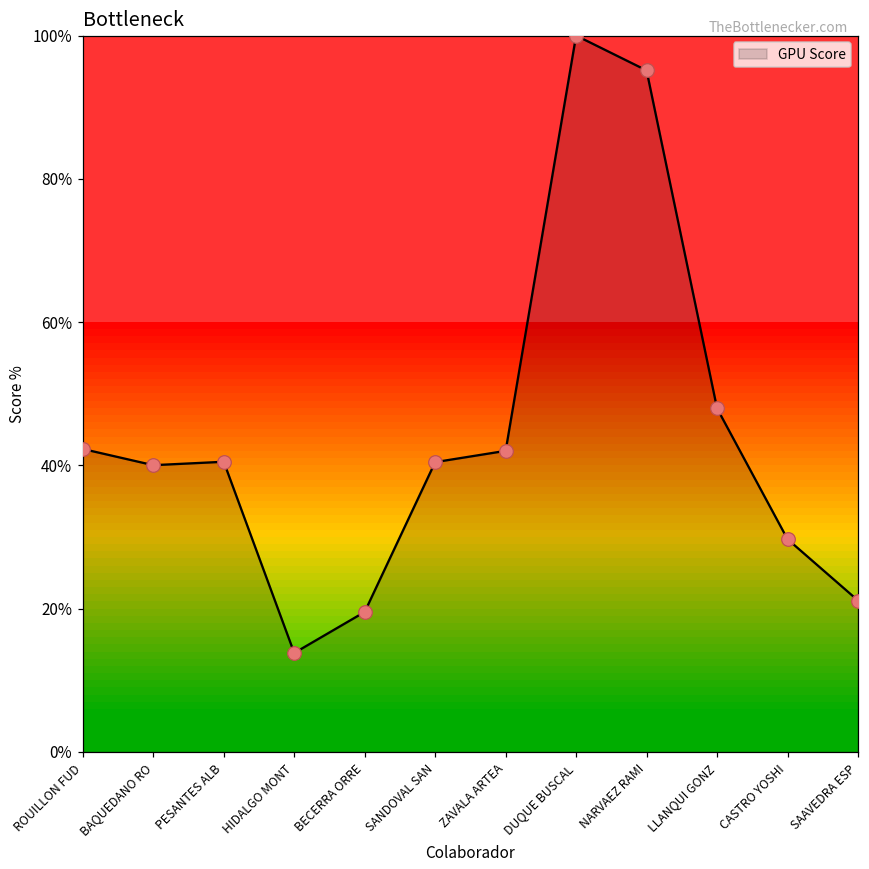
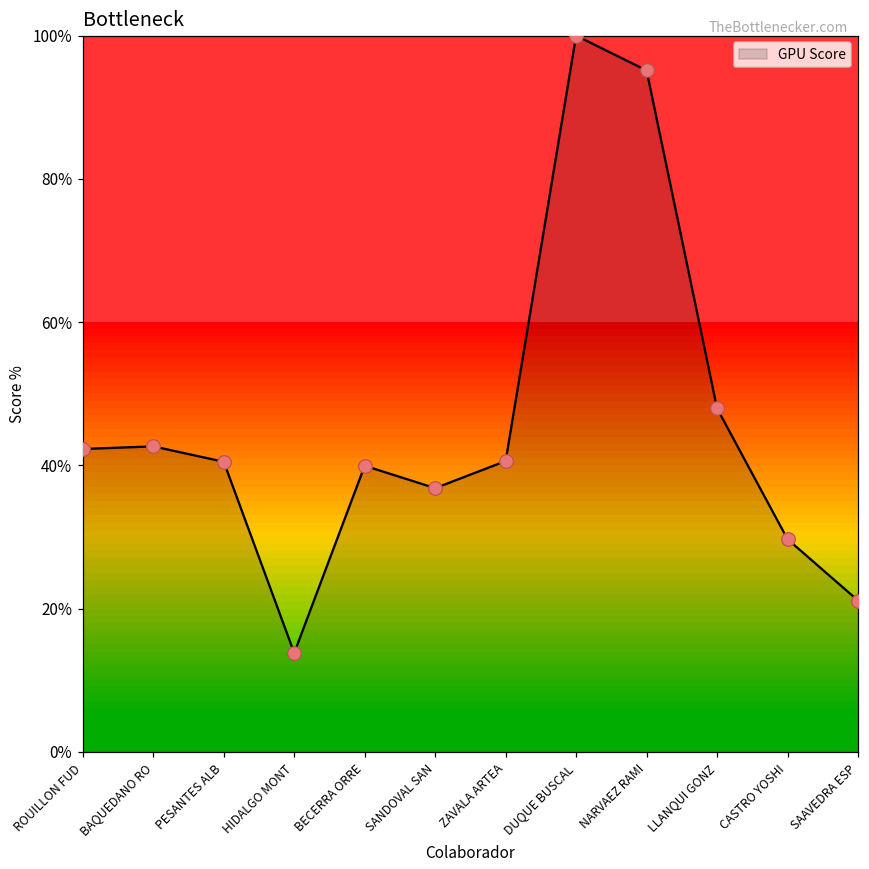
  {
    "ROUILLON FUD": "42%",
-   "BAQUEDANO RO": "40%",
+   "BAQUEDANO RO": "43%",
    "PESANTES ALB": "41%",
    "HIDALGO MONT": "14%",
-   "BECERRA ORRE": "20%",
-   "SANDOVAL SAN": "40%",
-   "ZAVALA ARTEA": "42%",
+   "BECERRA ORRE": "40%",
+   "SANDOVAL SAN": "37%",
+   "ZAVALA ARTEA": "41%",
    "DUQUE BUSCAL": "100%",
    "NARVAEZ RAMI": "95%",
    "LLANQUI GONZ": "48%",
    "CASTRO YOSHI": "30%",
    "SAAVEDRA ESP": "21%"
  }
